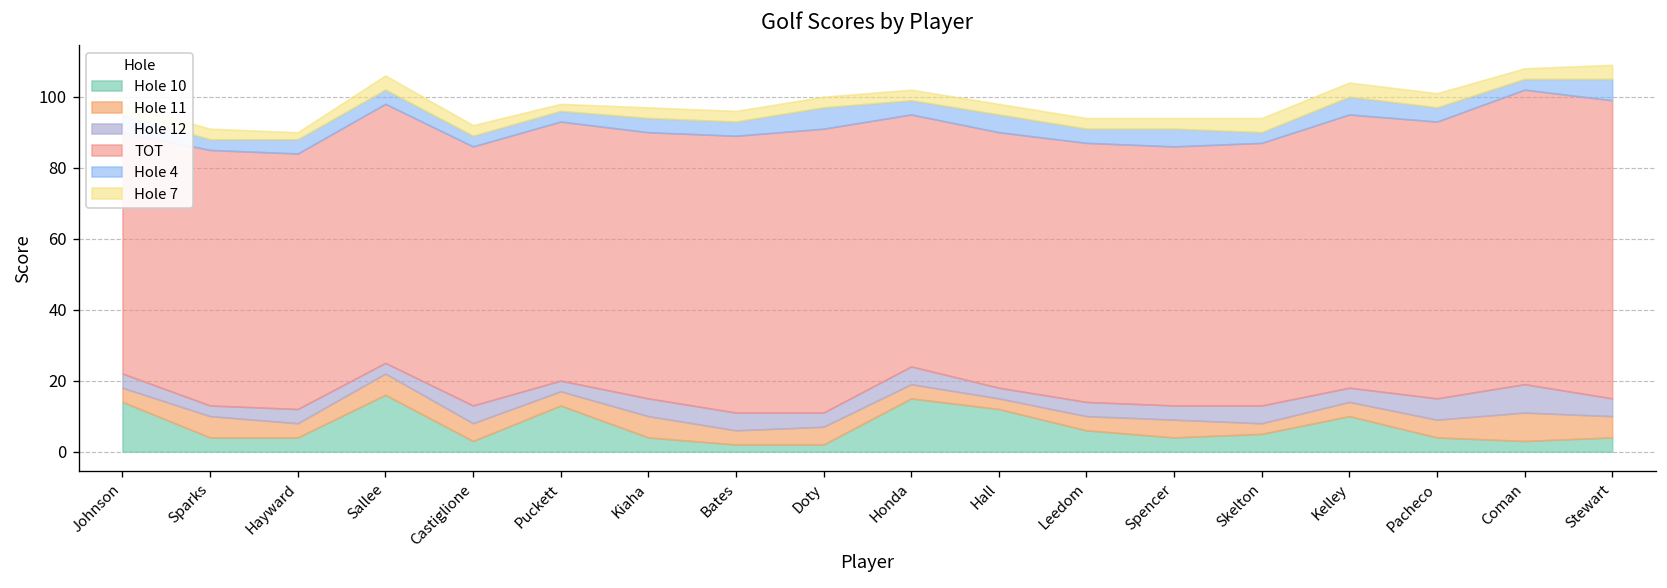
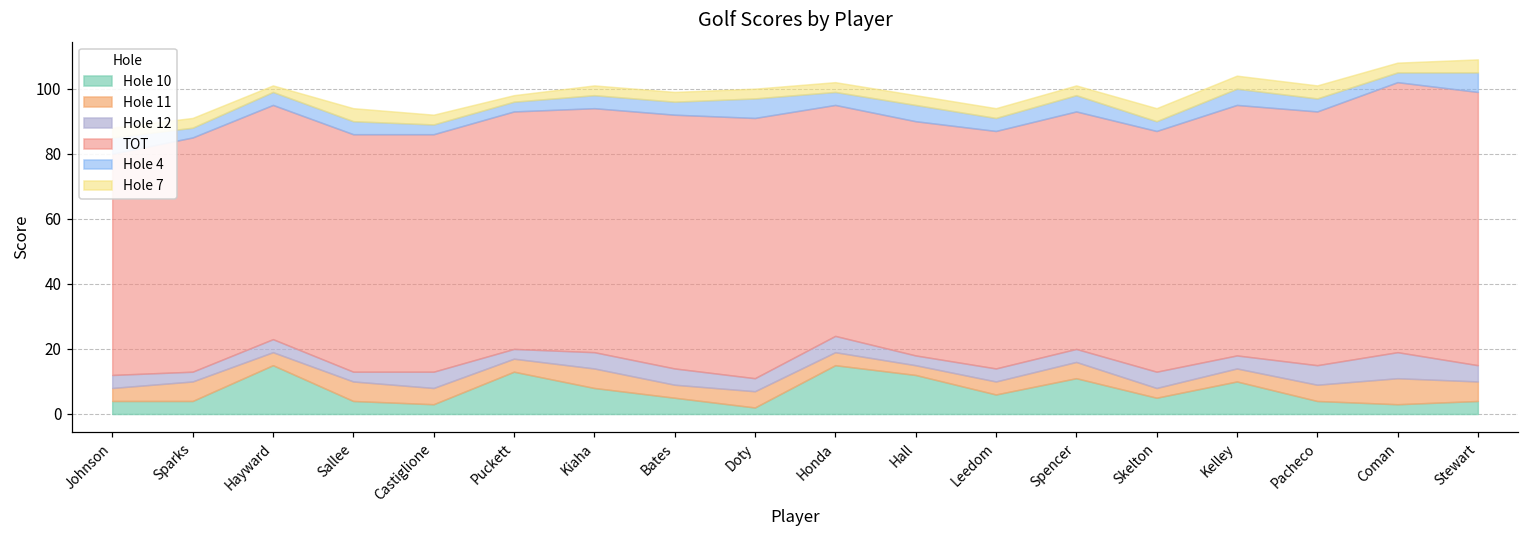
  {
    "Hole 10": {
-     "Johnson": 14,
+     "Johnson": 4,
      "Sparks": 4,
-     "Hayward": 4,
-     "Sallee": 16,
+     "Hayward": 15,
+     "Sallee": 4,
      "Castiglione": 3,
      "Puckett": 13,
-     "Kiaha": 4,
-     "Bates": 2,
+     "Kiaha": 8,
+     "Bates": 5,
      "Doty": 2,
      "Honda": 15,
      "Hall": 12,
      "Leedom": 6,
-     "Spencer": 4,
+     "Spencer": 11,
      "Skelton": 5,
      "Kelley": 10,
      "Pacheco": 4,
      "Coman": 3,
      "Stewart": 4
    }
  }
